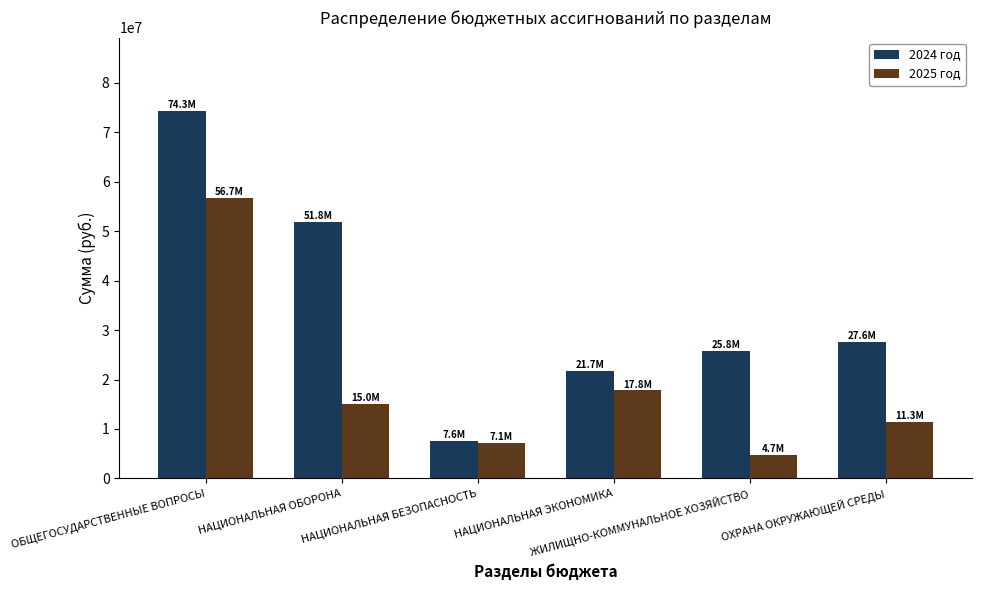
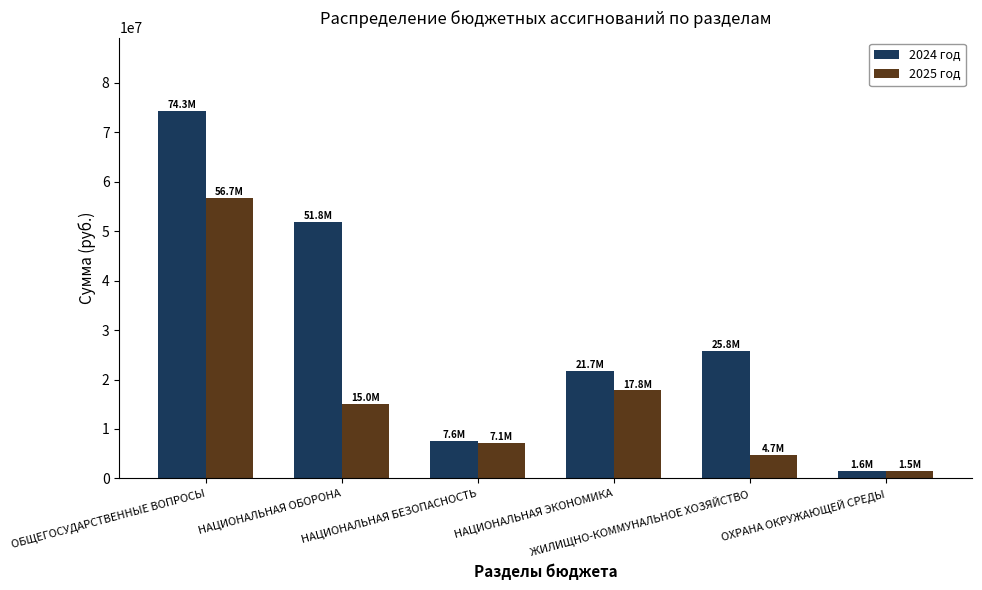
  {
    "2024 год": {
      "ОБЩЕГОСУДАРСТВЕННЫЕ ВОПРОСЫ": "74.3M",
      "НАЦИОНАЛЬНАЯ ОБОРОНА": "51.8M",
      "НАЦИОНАЛЬНАЯ БЕЗОПАСНОСТЬ": "7.6M",
      "НАЦИОНАЛЬНАЯ ЭКОНОМИКА": "21.7M",
      "ЖИЛИЩНО-КОММУНАЛЬНОЕ ХОЗЯЙСТВО": "25.8M",
-     "ОХРАНА ОКРУЖАЮЩЕЙ СРЕДЫ": "27.6M"
+     "ОХРАНА ОКРУЖАЮЩЕЙ СРЕДЫ": "1.6M"
    },
    "2025 год": {
      "ОБЩЕГОСУДАРСТВЕННЫЕ ВОПРОСЫ": "56.7M",
      "НАЦИОНАЛЬНАЯ ОБОРОНА": "15.0M",
      "НАЦИОНАЛЬНАЯ БЕЗОПАСНОСТЬ": "7.1M",
      "НАЦИОНАЛЬНАЯ ЭКОНОМИКА": "17.8M",
      "ЖИЛИЩНО-КОММУНАЛЬНОЕ ХОЗЯЙСТВО": "4.7M",
-     "ОХРАНА ОКРУЖАЮЩЕЙ СРЕДЫ": "11.3M"
+     "ОХРАНА ОКРУЖАЮЩЕЙ СРЕДЫ": "1.5M"
    }
  }
